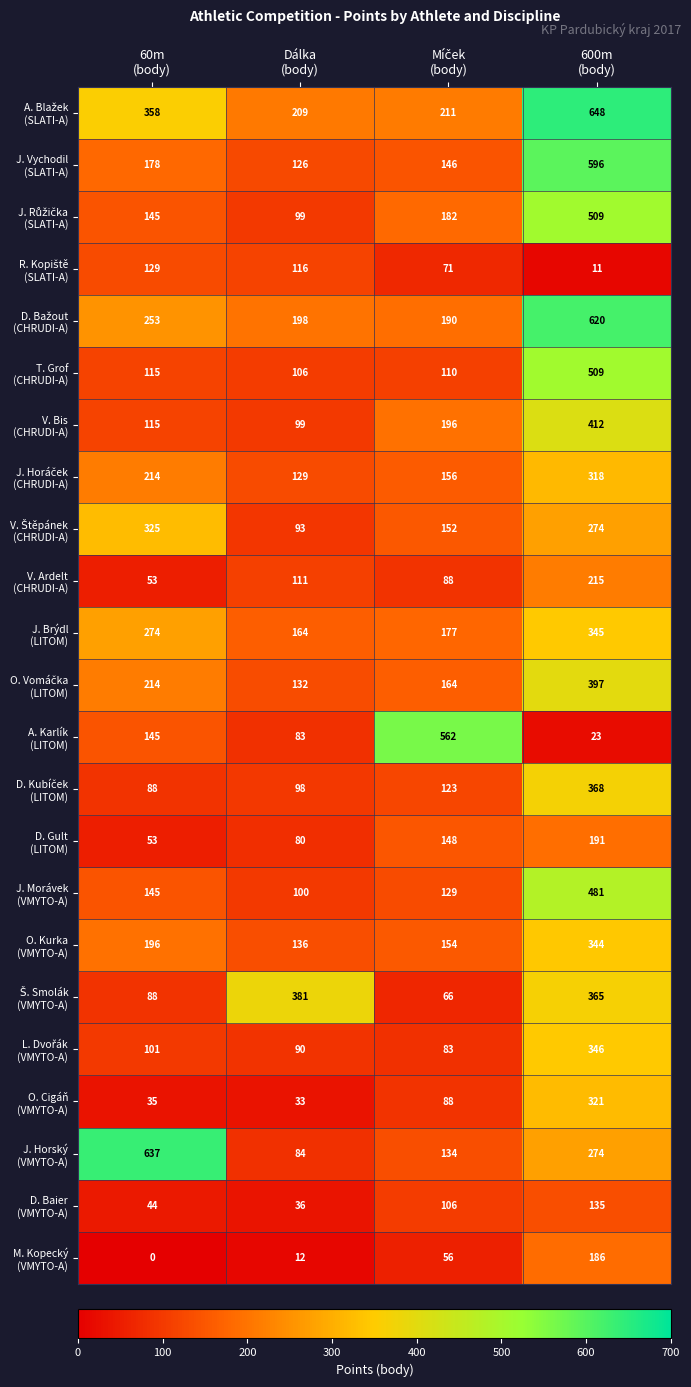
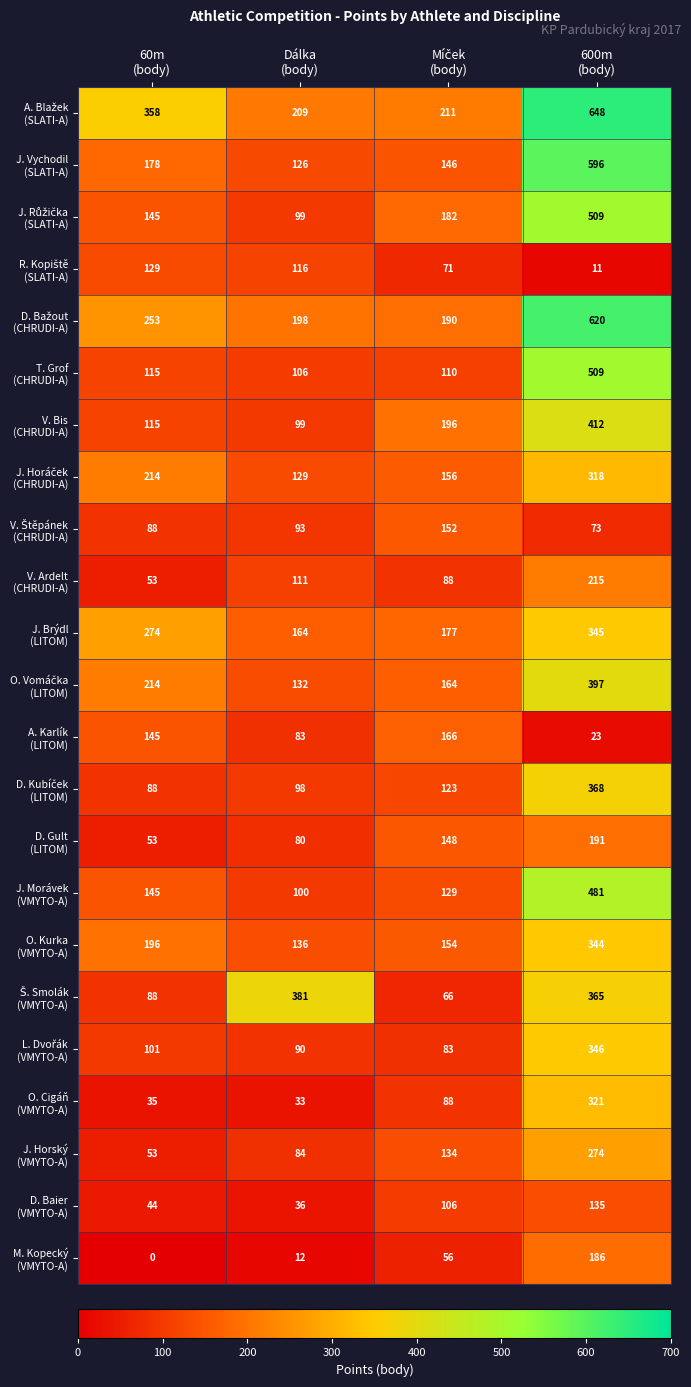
  {
    "A. Blažek (SLATI-A)": {
      "60m (body)": 358,
      "Dálka (body)": 209,
      "Míček (body)": 211,
      "600m (body)": 648
    },
    "J. Vychodil (SLATI-A)": {
      "60m (body)": 178,
      "Dálka (body)": 126,
      "Míček (body)": 146,
      "600m (body)": 596
    },
    "J. Růžička (SLATI-A)": {
      "60m (body)": 145,
      "Dálka (body)": 99,
      "Míček (body)": 182,
      "600m (body)": 509
    },
    "R. Kopiště (SLATI-A)": {
      "60m (body)": 129,
      "Dálka (body)": 116,
      "Míček (body)": 71,
      "600m (body)": 11
    },
    "D. Bažout (CHRUDI-A)": {
      "60m (body)": 253,
      "Dálka (body)": 198,
      "Míček (body)": 190,
      "600m (body)": 620
    },
    "T. Grof (CHRUDI-A)": {
      "60m (body)": 115,
      "Dálka (body)": 106,
      "Míček (body)": 110,
      "600m (body)": 509
    },
    "V. Bis (CHRUDI-A)": {
      "60m (body)": 115,
      "Dálka (body)": 99,
      "Míček (body)": 196,
      "600m (body)": 412
    },
    "J. Horáček (CHRUDI-A)": {
      "60m (body)": 214,
      "Dálka (body)": 129,
      "Míček (body)": 156,
      "600m (body)": 318
    },
    "V. Štěpánek (CHRUDI-A)": {
-     "60m (body)": 325,
+     "60m (body)": 88,
      "Dálka (body)": 93,
      "Míček (body)": 152,
-     "600m (body)": 274
+     "600m (body)": 73
    },
    "V. Ardelt (CHRUDI-A)": {
      "60m (body)": 53,
      "Dálka (body)": 111,
      "Míček (body)": 88,
      "600m (body)": 215
    },
    "J. Brýdl (LITOM)": {
      "60m (body)": 274,
      "Dálka (body)": 164,
      "Míček (body)": 177,
      "600m (body)": 345
    },
    "O. Vomáčka (LITOM)": {
      "60m (body)": 214,
      "Dálka (body)": 132,
      "Míček (body)": 164,
      "600m (body)": 397
    },
    "A. Karlík (LITOM)": {
      "60m (body)": 145,
      "Dálka (body)": 83,
-     "Míček (body)": 562,
+     "Míček (body)": 166,
      "600m (body)": 23
    },
    "D. Kubíček (LITOM)": {
      "60m (body)": 88,
      "Dálka (body)": 98,
      "Míček (body)": 123,
      "600m (body)": 368
    },
    "D. Gult (LITOM)": {
      "60m (body)": 53,
      "Dálka (body)": 80,
      "Míček (body)": 148,
      "600m (body)": 191
    },
    "J. Morávek (VMYTO-A)": {
      "60m (body)": 145,
      "Dálka (body)": 100,
      "Míček (body)": 129,
      "600m (body)": 481
    },
    "O. Kurka (VMYTO-A)": {
      "60m (body)": 196,
      "Dálka (body)": 136,
      "Míček (body)": 154,
      "600m (body)": 344
    },
    "Š. Smolák (VMYTO-A)": {
      "60m (body)": 88,
      "Dálka (body)": 381,
      "Míček (body)": 66,
      "600m (body)": 365
    },
    "L. Dvořák (VMYTO-A)": {
      "60m (body)": 101,
      "Dálka (body)": 90,
      "Míček (body)": 83,
      "600m (body)": 346
    },
    "O. Cigáň (VMYTO-A)": {
      "60m (body)": 35,
      "Dálka (body)": 33,
      "Míček (body)": 88,
      "600m (body)": 321
    },
    "J. Horský (VMYTO-A)": {
-     "60m (body)": 637,
+     "60m (body)": 53,
      "Dálka (body)": 84,
      "Míček (body)": 134,
      "600m (body)": 274
    },
    "D. Baier (VMYTO-A)": {
      "60m (body)": 44,
      "Dálka (body)": 36,
      "Míček (body)": 106,
      "600m (body)": 135
    },
    "M. Kopecký (VMYTO-A)": {
      "60m (body)": 0,
      "Dálka (body)": 12,
      "Míček (body)": 56,
      "600m (body)": 186
    }
  }
